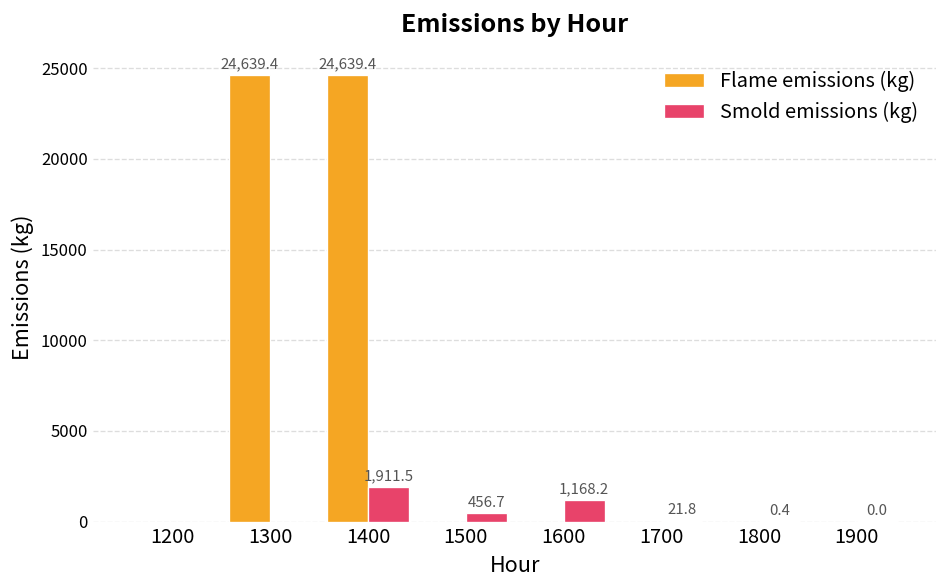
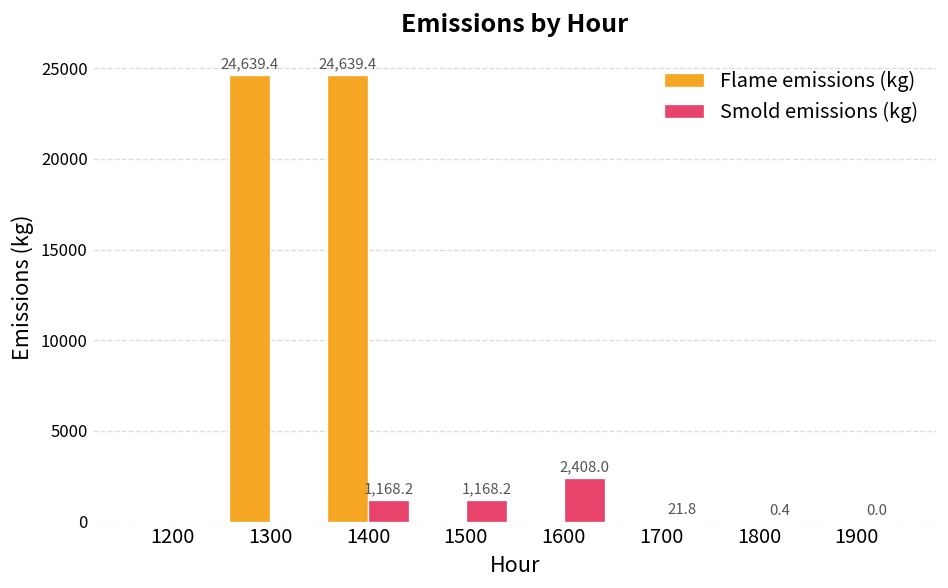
  {
    "Flame emissions (kg)": {
      "1300": "24,639.4",
      "1400": "24,639.4"
    },
    "Smold emissions (kg)": {
-     "1400": "1,911.5",
-     "1500": "456.7",
-     "1600": "1,168.2",
+     "1400": "1,168.2",
+     "1500": "1,168.2",
+     "1600": "2,408.0",
      "1700": "21.8",
      "1800": "0.4",
      "1900": "0.0"
    }
  }
